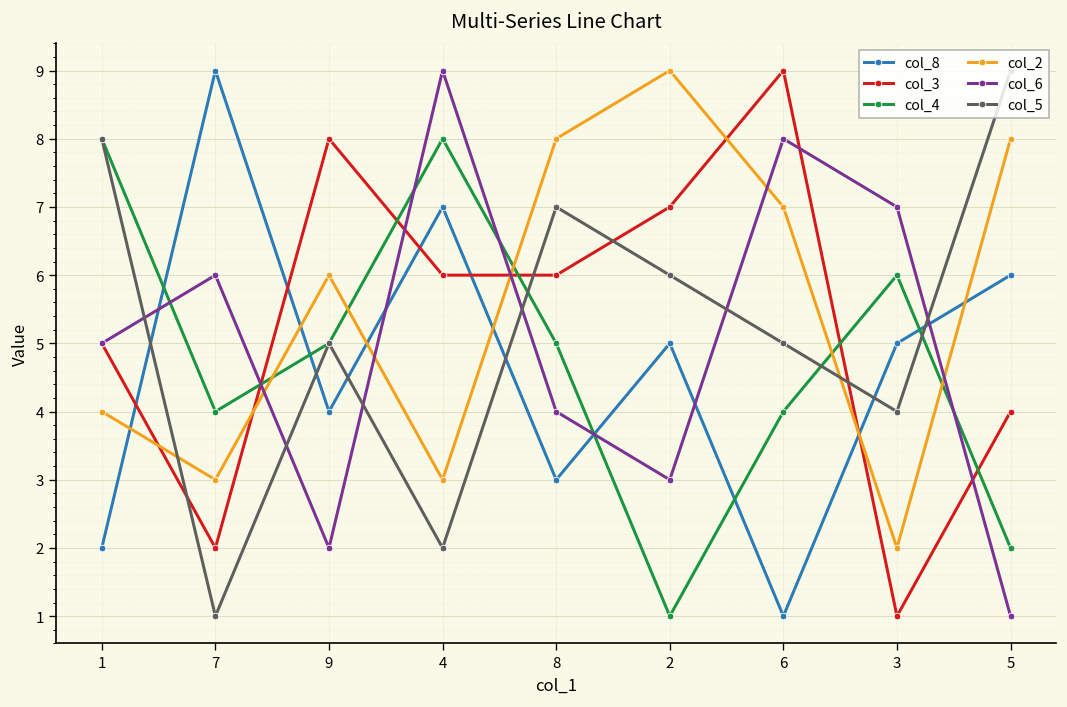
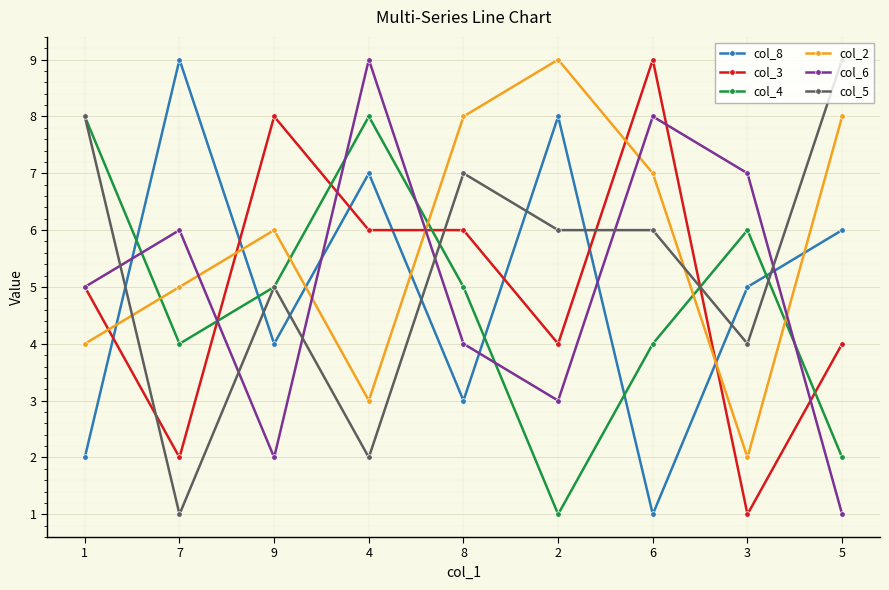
  {
    "col_8": {
      "1": 2,
      "7": 9,
      "9": 4,
      "4": 7,
      "8": 3,
-     "2": 5,
+     "2": 8,
      "6": 1,
      "3": 5,
      "5": 6
    },
    "col_3": {
      "7": 2,
      "9": 8,
      "4": 6,
      "8": 6,
-     "2": 7,
+     "2": 4,
      "6": 9,
      "3": 1,
      "5": 4
    },
    "col_4": {
      "7": 4,
      "4": 8,
      "8": 5,
      "2": 1,
      "6": 4,
      "3": 6,
      "5": 2
    },
    "col_2": {
      "1": 4,
-     "7": 3,
+     "7": 5,
      "9": 6,
      "4": 3,
      "8": 8,
      "2": 9,
      "6": 7,
      "3": 2,
      "5": 8
    },
    "col_6": {
      "7": 6,
      "9": 2,
      "4": 9,
      "8": 4,
      "2": 3,
      "6": 8,
      "3": 7,
      "5": 1
    },
    "col_5": {
      "7": 1,
      "4": 2,
      "8": 7,
      "2": 6,
-     "6": 5,
+     "6": 6,
      "3": 4
    }
  }
